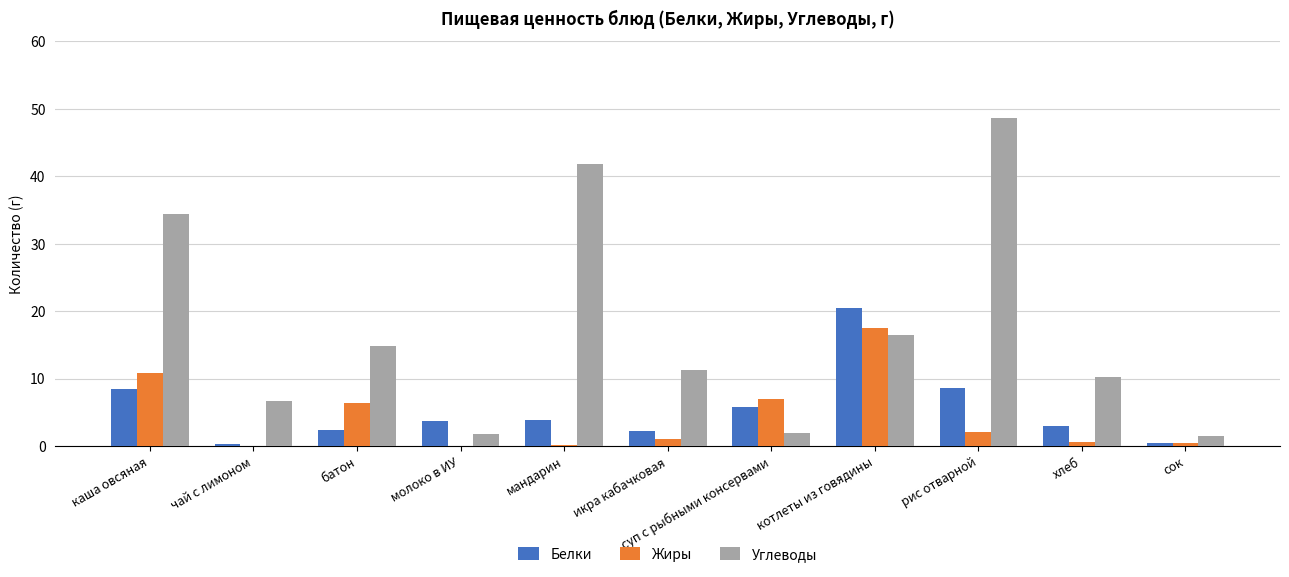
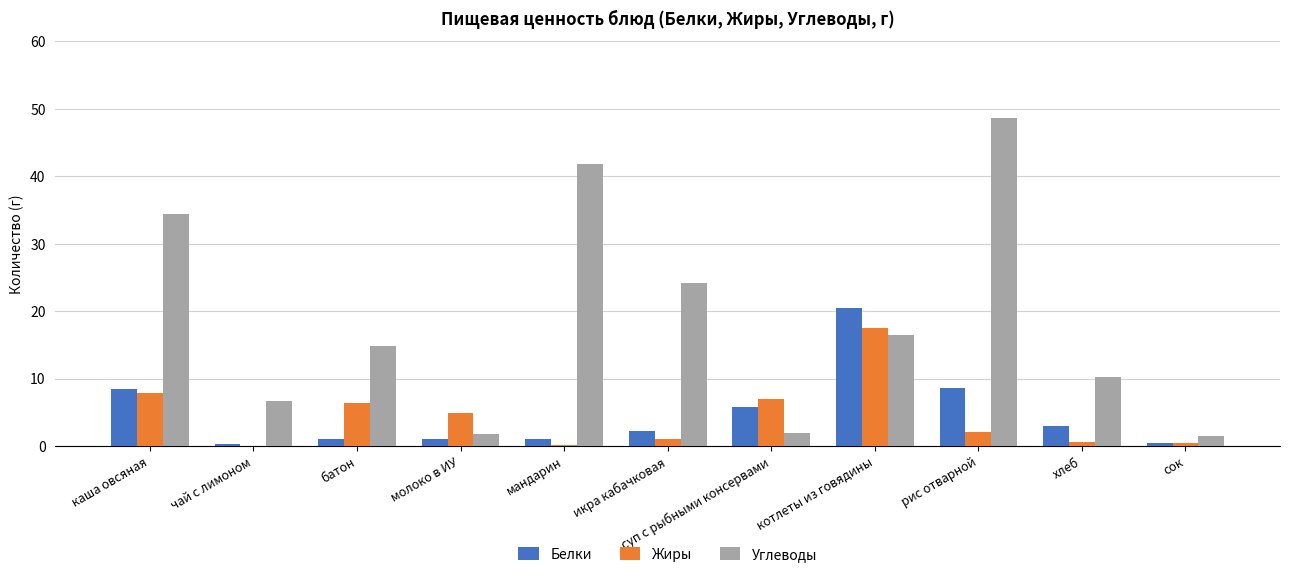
  {
    "Белки": {
      "каша овсяная": 8,
-     "батон": 2,
-     "молоко в ИУ": 4,
-     "мандарин": 4,
+     "батон": 1,
+     "молоко в ИУ": 1,
+     "мандарин": 1,
      "икра кабачковая": 2,
      "суп с рыбными консервами": 6,
      "котлеты из говядины": 20,
      "рис отварной": 9,
      "хлеб": 3,
      "сок": 0
    },
    "Жиры": {
-     "каша овсяная": 11,
+     "каша овсяная": 8,
      "чай с лимоном": 0,
      "батон": 6,
-     "молоко в ИУ": 0,
+     "молоко в ИУ": 5,
      "икра кабачковая": 1,
      "суп с рыбными консервами": 7,
      "котлеты из говядины": 18,
      "рис отварной": 2,
      "хлеб": 1,
      "сок": 0
    },
    "Углеводы": {
      "каша овсяная": 34,
      "чай с лимоном": 7,
      "батон": 15,
      "молоко в ИУ": 2,
      "мандарин": 42,
-     "икра кабачковая": 11,
+     "икра кабачковая": 24,
      "суп с рыбными консервами": 2,
      "котлеты из говядины": 17,
      "рис отварной": 49,
      "хлеб": 10,
      "сок": 2
    }
  }
